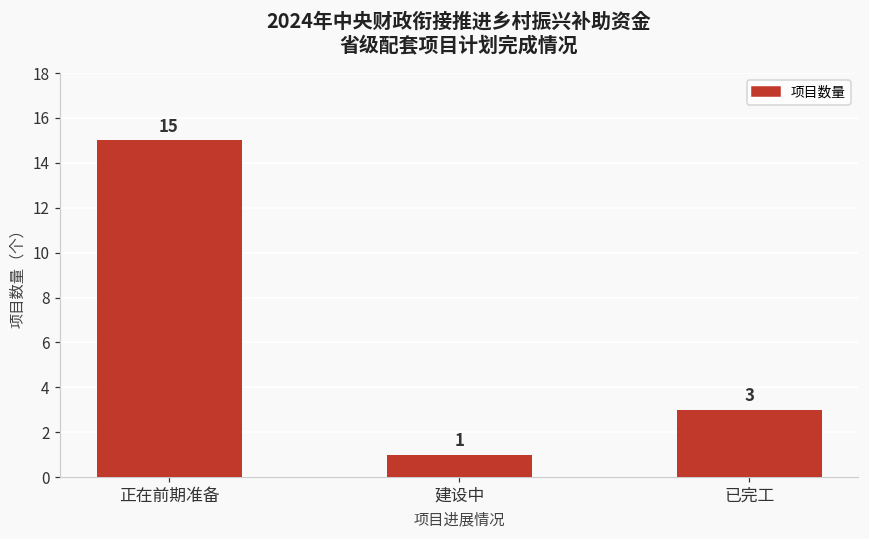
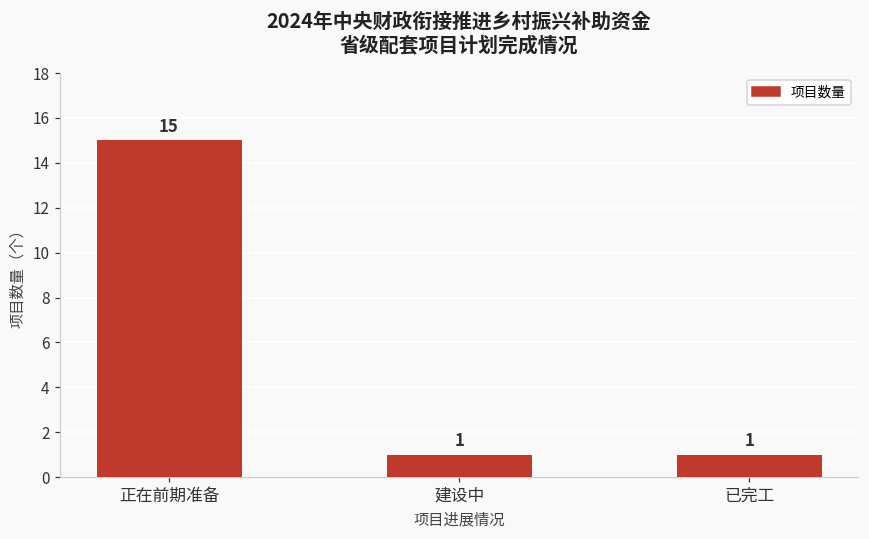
  {
    "正在前期准备": 15,
    "建设中": 1,
-   "已完工": 3
+   "已完工": 1
  }
